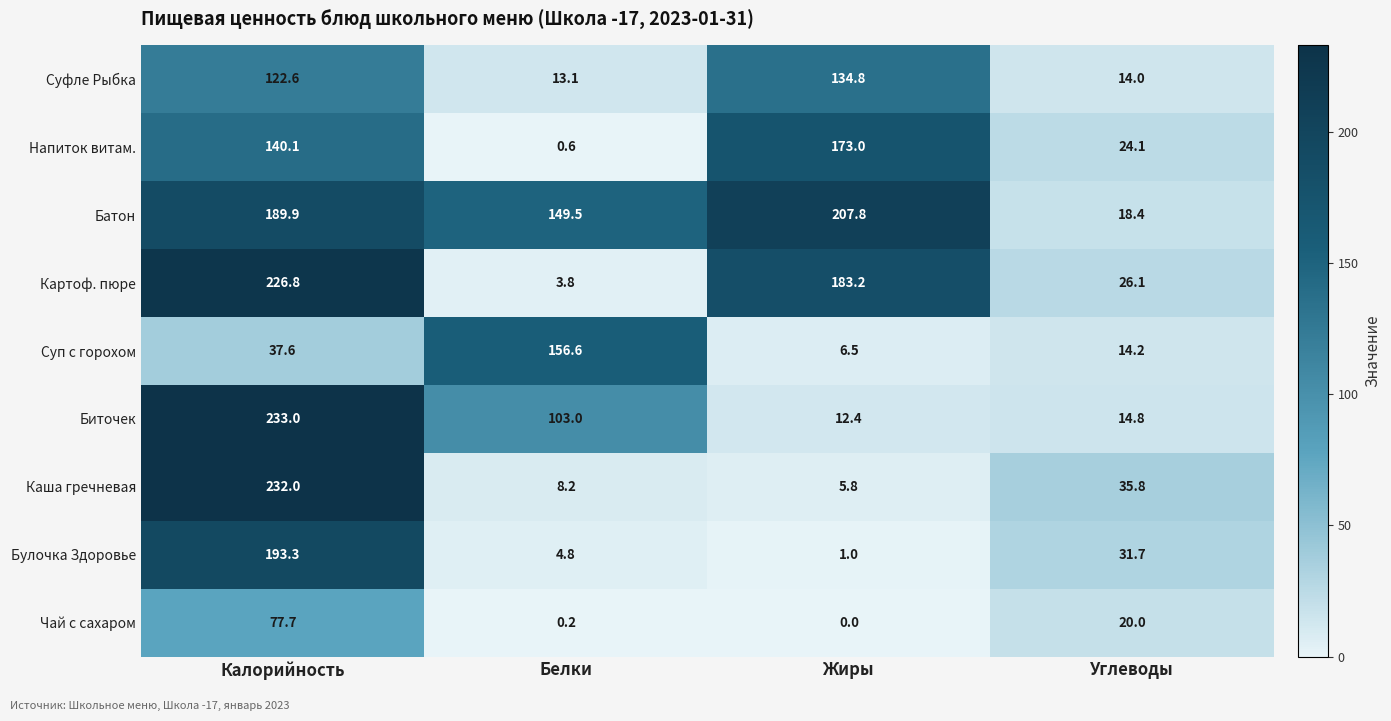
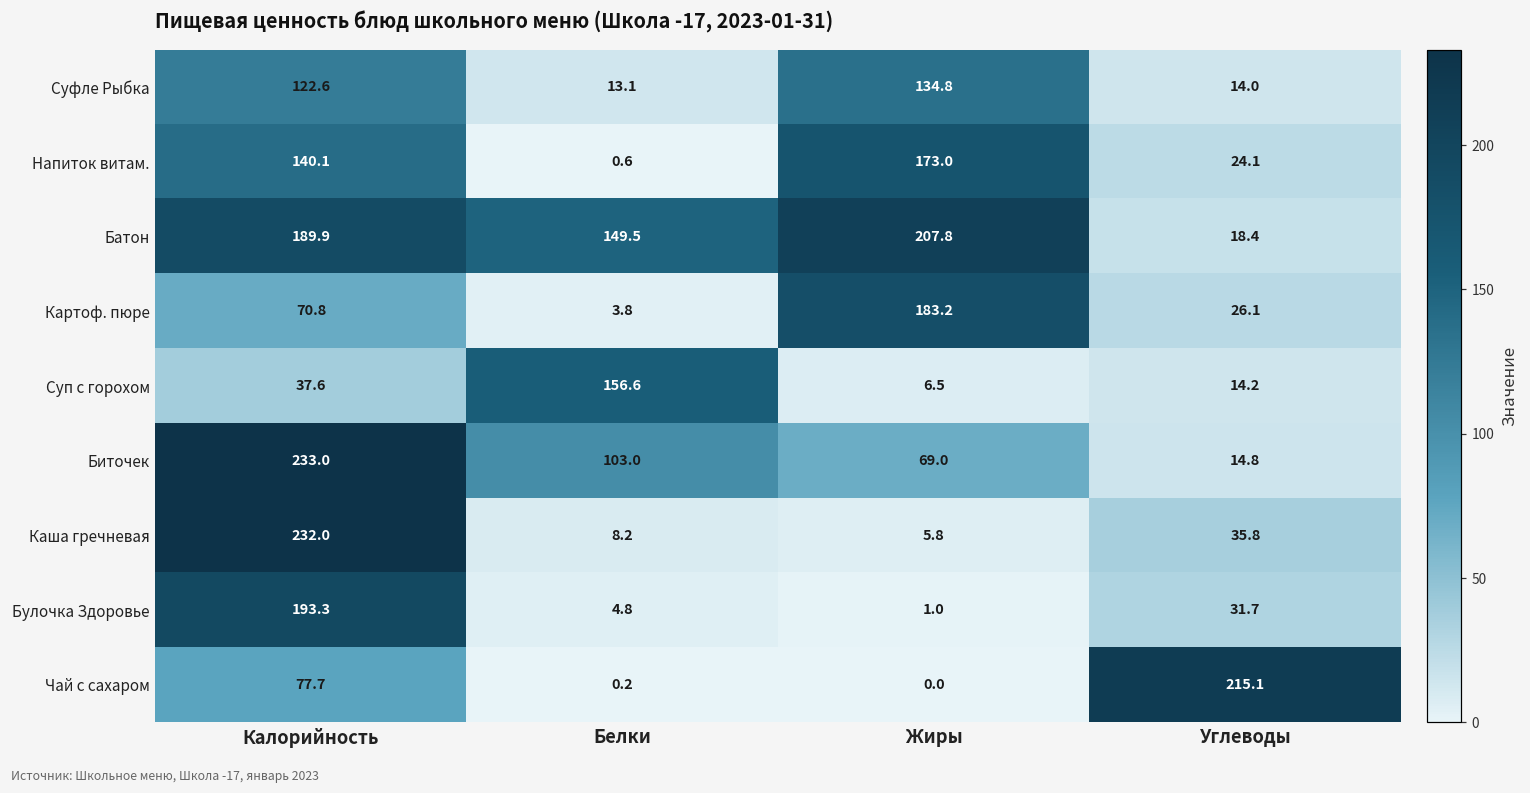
  {
    "Суфле Рыбка": {
      "Калорийность": 122.6,
      "Белки": 13.1,
      "Жиры": 134.8,
      "Углеводы": 14.0
    },
    "Напиток витам.": {
      "Калорийность": 140.1,
      "Белки": 0.6,
      "Жиры": 173.0,
      "Углеводы": 24.1
    },
    "Батон": {
      "Калорийность": 189.9,
      "Белки": 149.5,
      "Жиры": 207.8,
      "Углеводы": 18.4
    },
    "Картоф. пюре": {
-     "Калорийность": 226.8,
+     "Калорийность": 70.8,
      "Белки": 3.8,
      "Жиры": 183.2,
      "Углеводы": 26.1
    },
    "Суп с горохом": {
      "Калорийность": 37.6,
      "Белки": 156.6,
      "Жиры": 6.5,
      "Углеводы": 14.2
    },
    "Биточек": {
      "Калорийность": 233.0,
      "Белки": 103.0,
-     "Жиры": 12.4,
+     "Жиры": 69.0,
      "Углеводы": 14.8
    },
    "Каша гречневая": {
      "Калорийность": 232.0,
      "Белки": 8.2,
      "Жиры": 5.8,
      "Углеводы": 35.8
    },
    "Булочка Здоровье": {
      "Калорийность": 193.3,
      "Белки": 4.8,
      "Жиры": 1.0,
      "Углеводы": 31.7
    },
    "Чай с сахаром": {
      "Калорийность": 77.7,
      "Белки": 0.2,
      "Жиры": 0.0,
-     "Углеводы": 20.0
+     "Углеводы": 215.1
    }
  }
